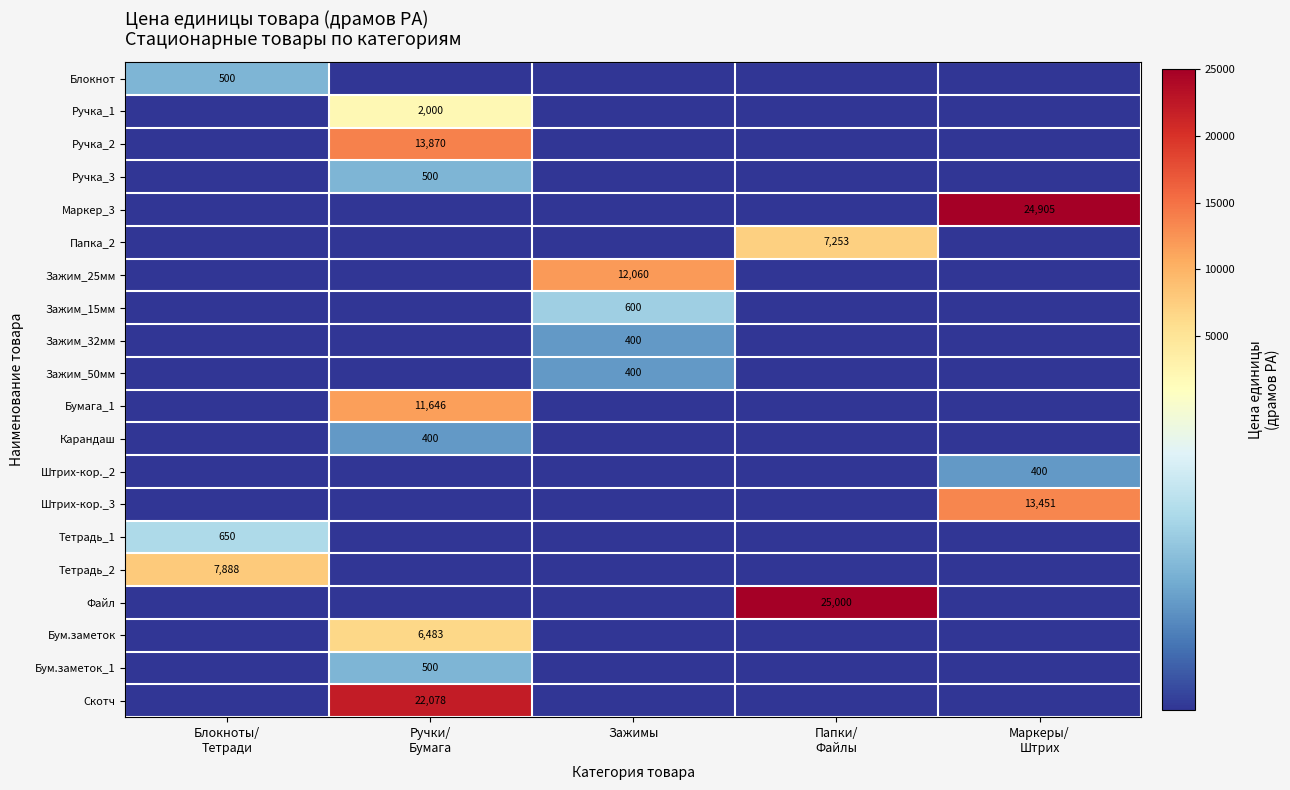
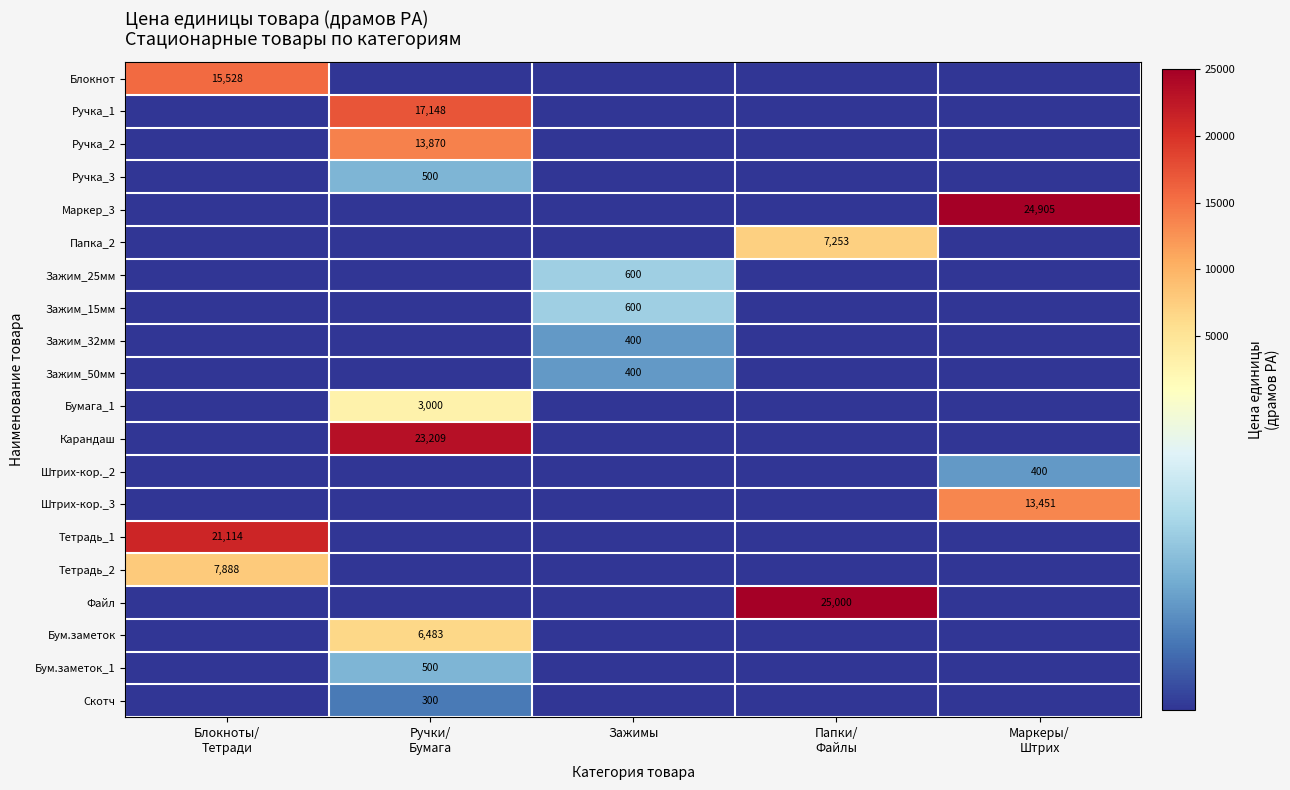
  {
    "Блокнот": {
-     "Блокноты/ Тетради": "500"
+     "Блокноты/ Тетради": "15,528"
    },
    "Ручка_1": {
-     "Ручки/ Бумага": "2,000"
+     "Ручки/ Бумага": "17,148"
    },
    "Ручка_2": {
      "Ручки/ Бумага": "13,870"
    },
    "Ручка_3": {
      "Ручки/ Бумага": "500"
    },
    "Маркер_3": {
      "Маркеры/ Штрих": "24,905"
    },
    "Папка_2": {
      "Папки/ Файлы": "7,253"
    },
    "Зажим_25мм": {
-     "Зажимы": "12,060"
+     "Зажимы": "600"
    },
    "Зажим_15мм": {
      "Зажимы": "600"
    },
    "Зажим_32мм": {
      "Зажимы": "400"
    },
    "Зажим_50мм": {
      "Зажимы": "400"
    },
    "Бумага_1": {
-     "Ручки/ Бумага": "11,646"
+     "Ручки/ Бумага": "3,000"
    },
    "Карандаш": {
-     "Ручки/ Бумага": "400"
+     "Ручки/ Бумага": "23,209"
    },
    "Штрих-кор._2": {
      "Маркеры/ Штрих": "400"
    },
    "Штрих-кор._3": {
      "Маркеры/ Штрих": "13,451"
    },
    "Тетрадь_1": {
-     "Блокноты/ Тетради": "650"
+     "Блокноты/ Тетради": "21,114"
    },
    "Тетрадь_2": {
      "Блокноты/ Тетради": "7,888"
    },
    "Файл": {
      "Папки/ Файлы": "25,000"
    },
    "Бум.заметок": {
      "Ручки/ Бумага": "6,483"
    },
    "Бум.заметок_1": {
      "Ручки/ Бумага": "500"
    },
    "Скотч": {
-     "Ручки/ Бумага": "22,078"
+     "Ручки/ Бумага": "300"
    }
  }
